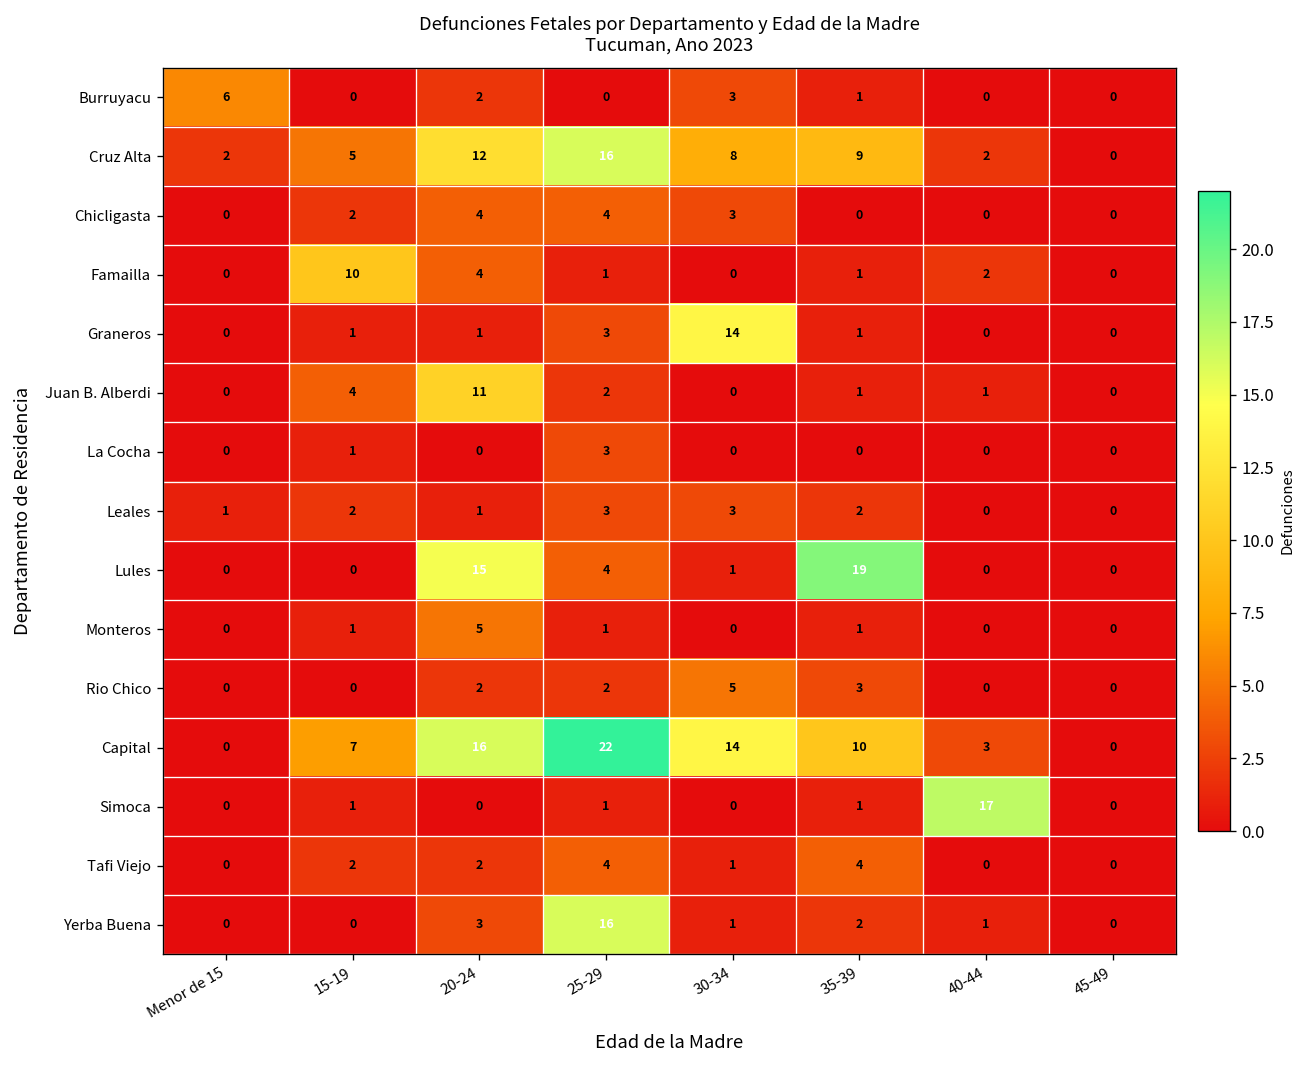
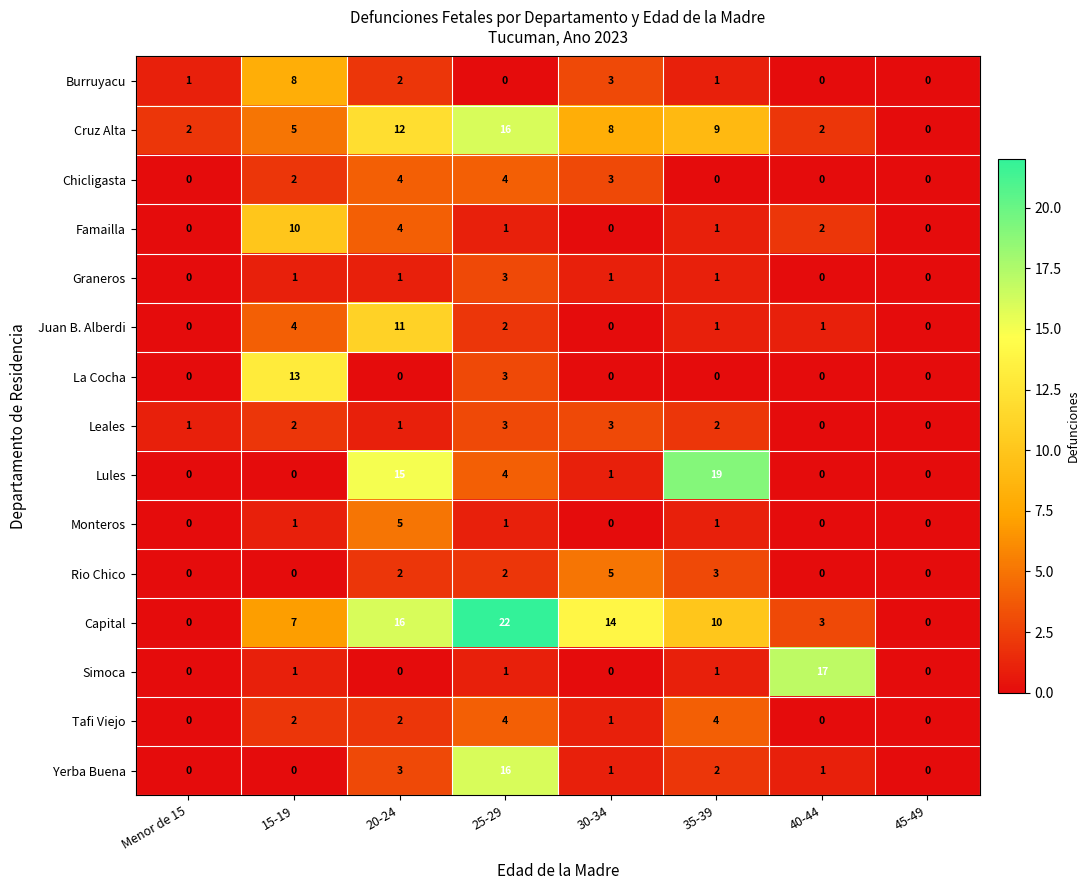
  {
    "Burruyacu": {
-     "Menor de 15": 6,
-     "15-19": 0,
+     "Menor de 15": 1,
+     "15-19": 8,
      "20-24": 2,
      "25-29": 0,
      "30-34": 3,
      "35-39": 1,
      "40-44": 0,
      "45-49": 0
    },
    "Cruz Alta": {
      "Menor de 15": 2,
      "15-19": 5,
      "20-24": 12,
      "25-29": 16,
      "30-34": 8,
      "35-39": 9,
      "40-44": 2,
      "45-49": 0
    },
    "Chicligasta": {
      "Menor de 15": 0,
      "15-19": 2,
      "20-24": 4,
      "25-29": 4,
      "30-34": 3,
      "35-39": 0,
      "40-44": 0,
      "45-49": 0
    },
    "Famailla": {
      "Menor de 15": 0,
      "15-19": 10,
      "20-24": 4,
      "25-29": 1,
      "30-34": 0,
      "35-39": 1,
      "40-44": 2,
      "45-49": 0
    },
    "Graneros": {
      "Menor de 15": 0,
      "15-19": 1,
      "20-24": 1,
      "25-29": 3,
-     "30-34": 14,
+     "30-34": 1,
      "35-39": 1,
      "40-44": 0,
      "45-49": 0
    },
    "Juan B. Alberdi": {
      "Menor de 15": 0,
      "15-19": 4,
      "20-24": 11,
      "25-29": 2,
      "30-34": 0,
      "35-39": 1,
      "40-44": 1,
      "45-49": 0
    },
    "La Cocha": {
      "Menor de 15": 0,
-     "15-19": 1,
+     "15-19": 13,
      "20-24": 0,
      "25-29": 3,
      "30-34": 0,
      "35-39": 0,
      "40-44": 0,
      "45-49": 0
    },
    "Leales": {
      "Menor de 15": 1,
      "15-19": 2,
      "20-24": 1,
      "25-29": 3,
      "30-34": 3,
      "35-39": 2,
      "40-44": 0,
      "45-49": 0
    },
    "Lules": {
      "Menor de 15": 0,
      "15-19": 0,
      "20-24": 15,
      "25-29": 4,
      "30-34": 1,
      "35-39": 19,
      "40-44": 0,
      "45-49": 0
    },
    "Monteros": {
      "Menor de 15": 0,
      "15-19": 1,
      "20-24": 5,
      "25-29": 1,
      "30-34": 0,
      "35-39": 1,
      "40-44": 0,
      "45-49": 0
    },
    "Rio Chico": {
      "Menor de 15": 0,
      "15-19": 0,
      "20-24": 2,
      "25-29": 2,
      "30-34": 5,
      "35-39": 3,
      "40-44": 0,
      "45-49": 0
    },
    "Capital": {
      "Menor de 15": 0,
      "15-19": 7,
      "20-24": 16,
      "25-29": 22,
      "30-34": 14,
      "35-39": 10,
      "40-44": 3,
      "45-49": 0
    },
    "Simoca": {
      "Menor de 15": 0,
      "15-19": 1,
      "20-24": 0,
      "25-29": 1,
      "30-34": 0,
      "35-39": 1,
      "40-44": 17,
      "45-49": 0
    },
    "Tafi Viejo": {
      "Menor de 15": 0,
      "15-19": 2,
      "20-24": 2,
      "25-29": 4,
      "30-34": 1,
      "35-39": 4,
      "40-44": 0,
      "45-49": 0
    },
    "Yerba Buena": {
      "Menor de 15": 0,
      "15-19": 0,
      "20-24": 3,
      "25-29": 16,
      "30-34": 1,
      "35-39": 2,
      "40-44": 1,
      "45-49": 0
    }
  }
